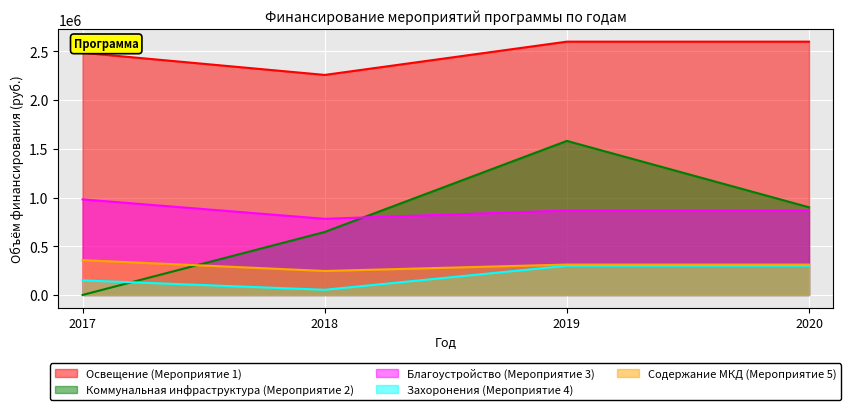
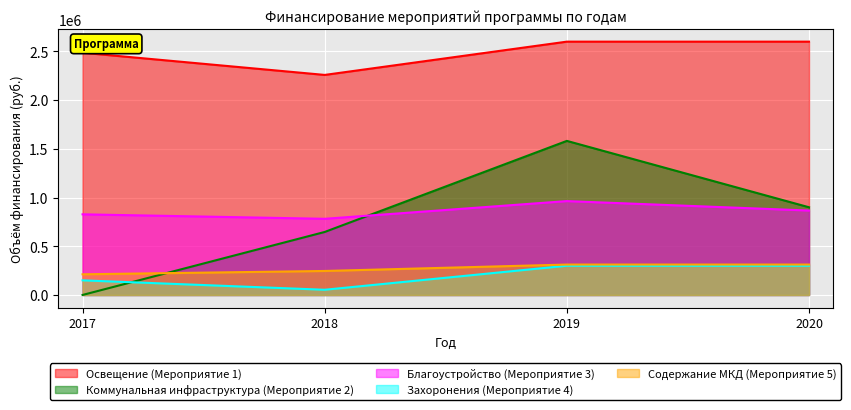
  {
    "Освещение (Мероприятие 1)": {
      "2018": 2300000,
      "2019": 2600000,
      "2020": 2600000
    },
    "Коммунальная инфраструктура (Мероприятие 2)": {
      "2017": 0,
      "2018": 600000,
      "2019": 1600000,
      "2020": 900000
    },
    "Благоустройство (Мероприятие 3)": {
-     "2017": 1000000,
+     "2017": 800000,
      "2018": 800000,
-     "2019": 900000,
+     "2019": 1000000,
      "2020": 900000
    },
    "Захоронения (Мероприятие 4)": {
      "2017": 200000,
      "2018": 100000
    },
    "Содержание МКД (Мероприятие 5)": {
-     "2017": 400000,
+     "2017": 200000,
      "2018": 200000
    }
  }
